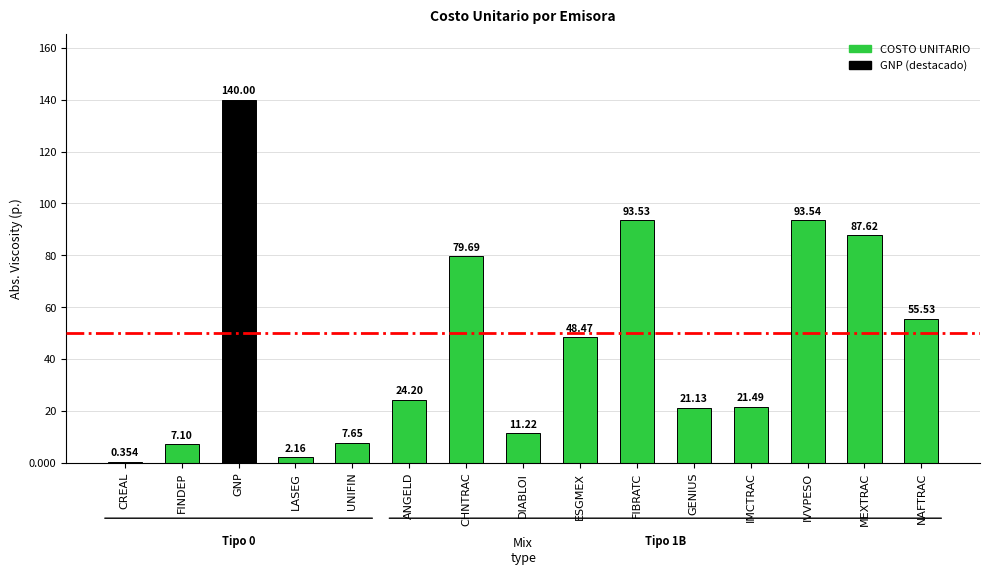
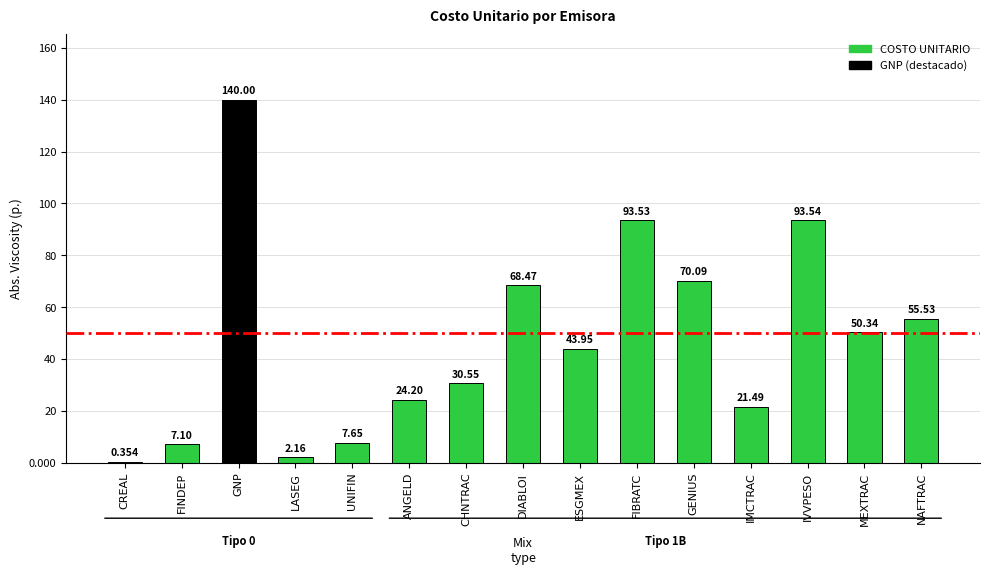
  {
    "CREAL": 0.354,
    "FINDEP": 7.10,
    "GNP": 140.00,
    "LASEG": 2.16,
    "UNIFIN": 7.65,
    "ANGELD": 24.20,
-   "CHNTRAC": 79.69,
-   "DIABLOI": 11.22,
-   "ESGMEX": 48.47,
+   "CHNTRAC": 30.55,
+   "DIABLOI": 68.47,
+   "ESGMEX": 43.95,
    "FIBRATC": 93.53,
-   "GENIUS": 21.13,
+   "GENIUS": 70.09,
    "IMCTRAC": 21.49,
    "IVVPESO": 93.54,
-   "MEXTRAC": 87.62,
+   "MEXTRAC": 50.34,
    "NAFTRAC": 55.53
  }
